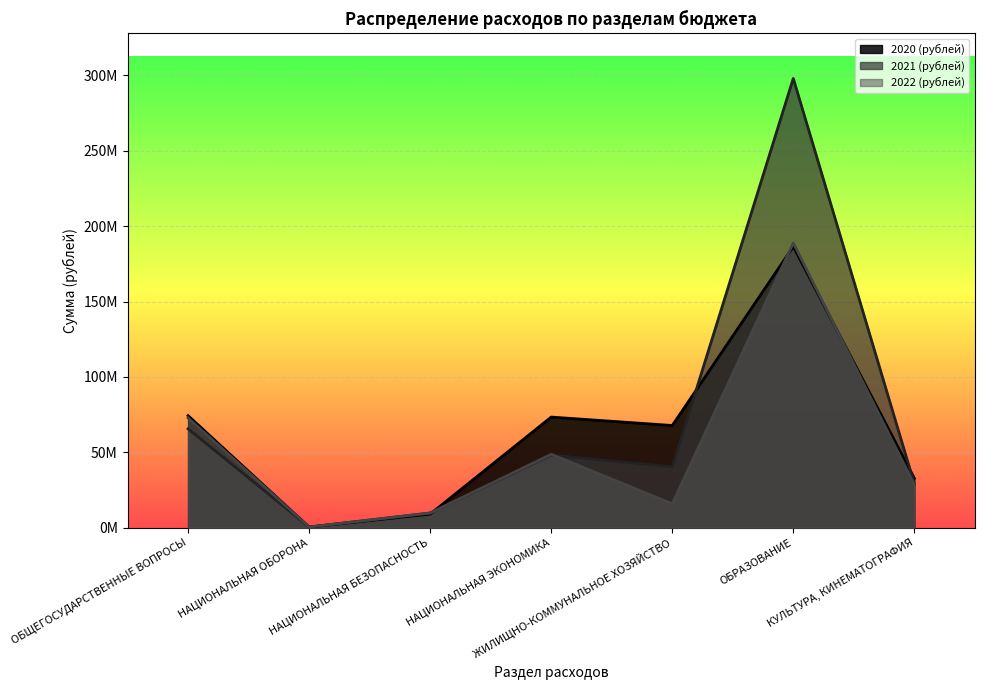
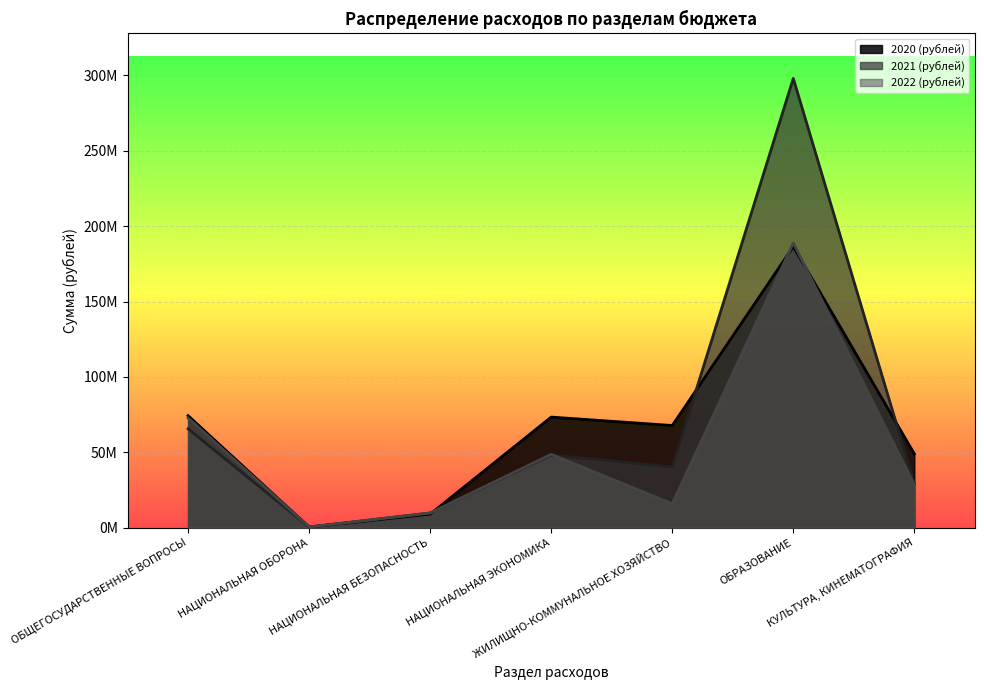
  {
    "2020 (рублей)": {
      "НАЦИОНАЛЬНАЯ ЭКОНОМИКА": 73000000,
      "ЖИЛИЩНО-КОММУНАЛЬНОЕ ХОЗЯЙСТВО": 68000000,
      "ОБРАЗОВАНИЕ": 186000000,
-     "КУЛЬТУРА, КИНЕМАТОГРАФИЯ": 33000000
+     "КУЛЬТУРА, КИНЕМАТОГРАФИЯ": 49000000
    }
  }
